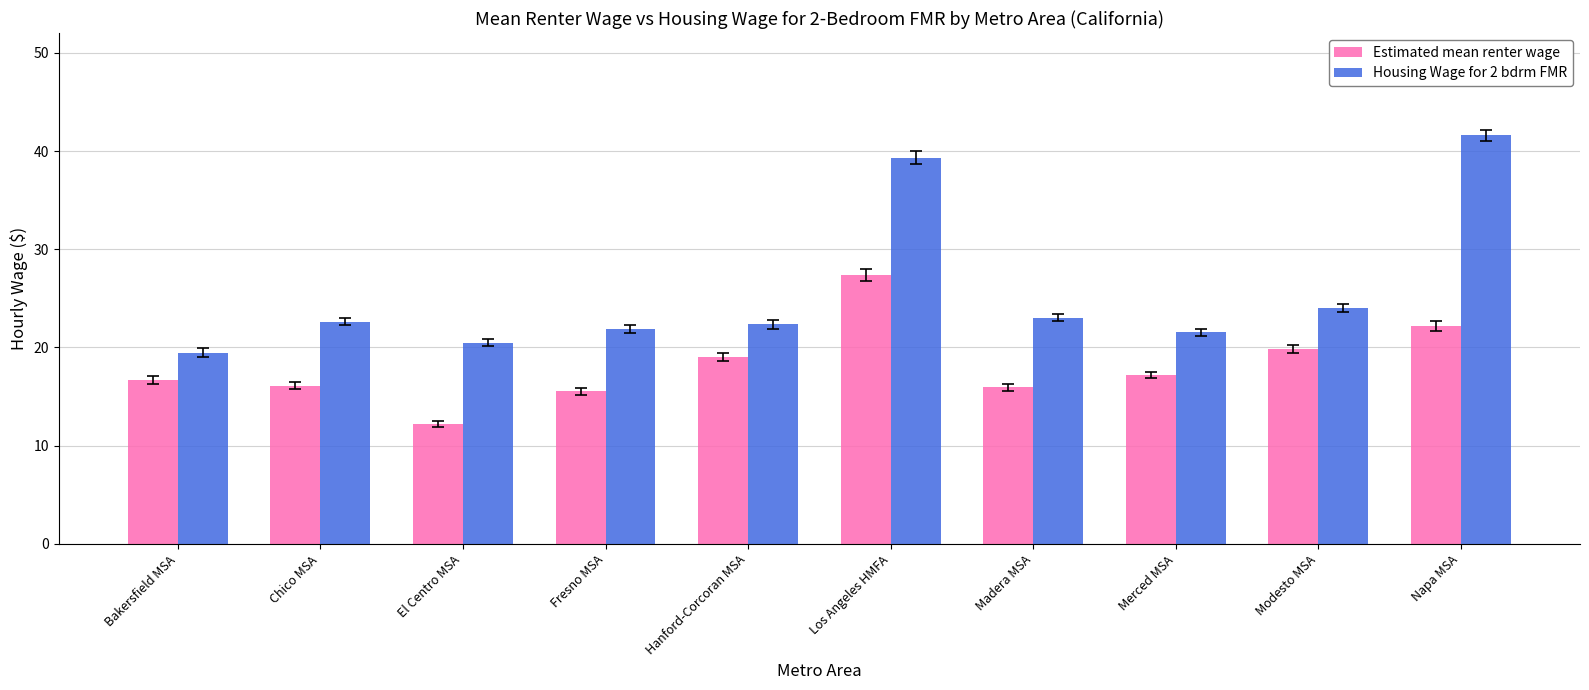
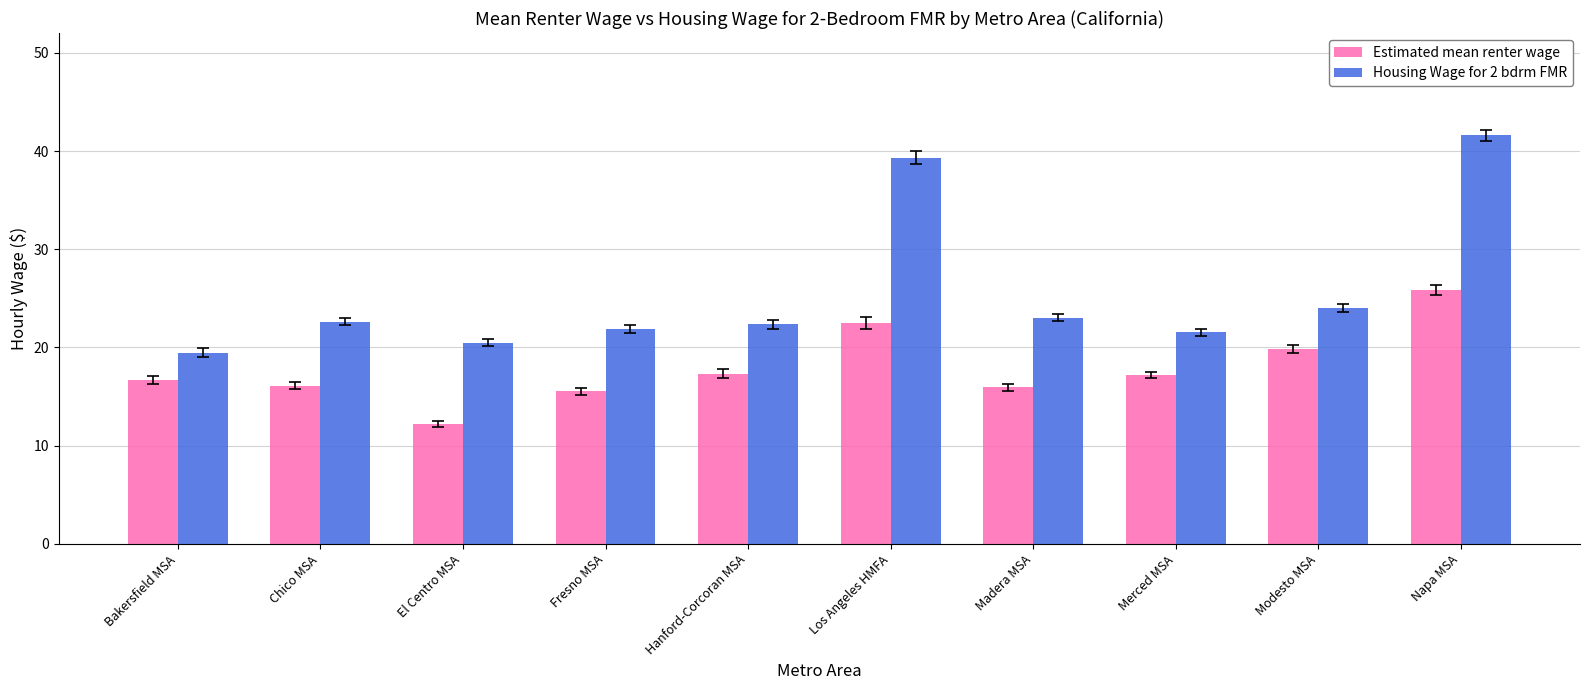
  {
    "Estimated mean renter wage": {
      "Bakersfield MSA": 17,
      "Chico MSA": 16,
      "El Centro MSA": 12,
      "Fresno MSA": 16,
-     "Hanford-Corcoran MSA": 19,
-     "Los Angeles HMFA": 27,
+     "Hanford-Corcoran MSA": 17,
+     "Los Angeles HMFA": 22,
      "Madera MSA": 16,
      "Merced MSA": 17,
      "Modesto MSA": 20,
-     "Napa MSA": 22
+     "Napa MSA": 26
    }
  }
